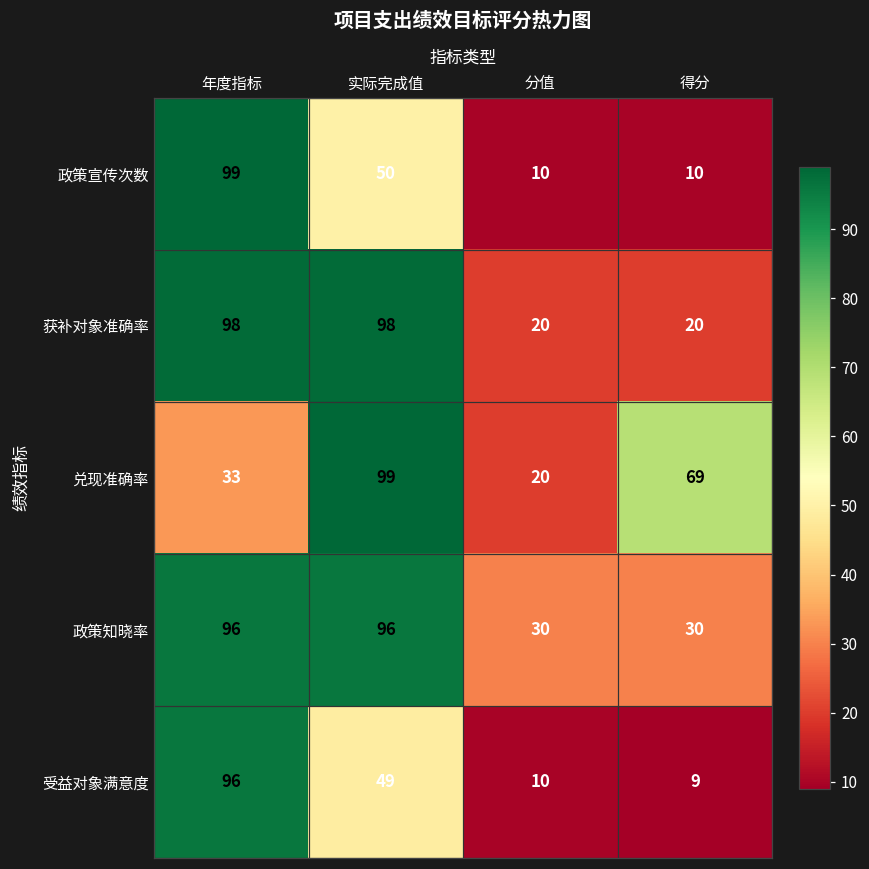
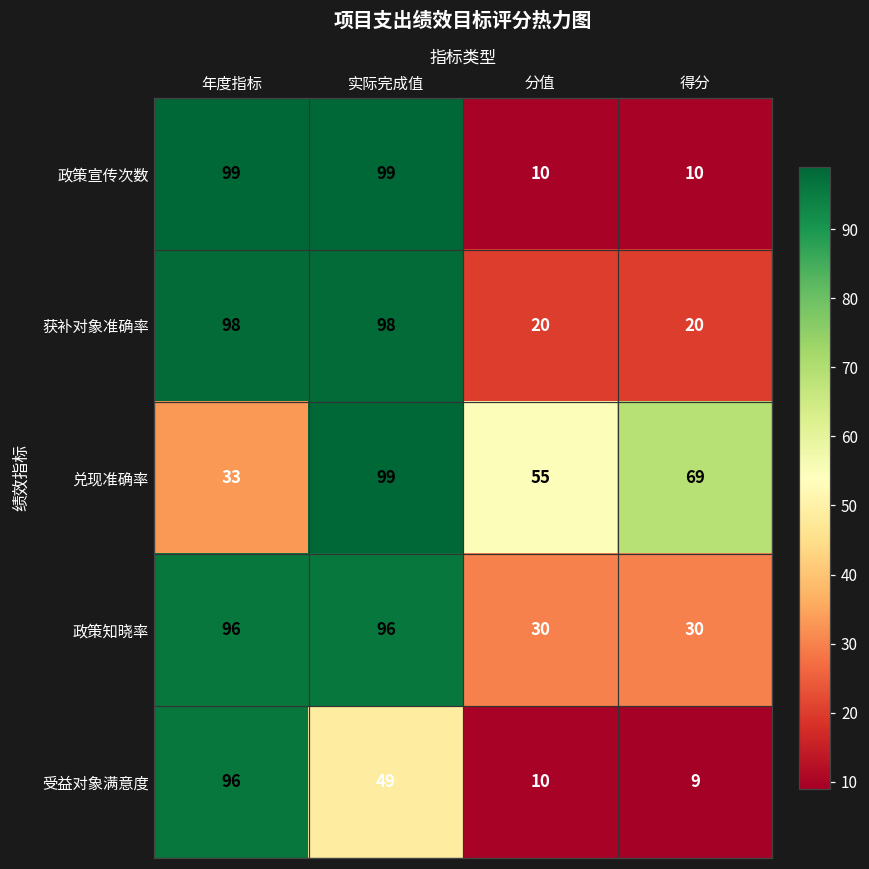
  {
    "政策宣传次数": {
      "年度指标": 99,
-     "实际完成值": 50,
+     "实际完成值": 99,
      "分值": 10,
      "得分": 10
    },
    "获补对象准确率": {
      "年度指标": 98,
      "实际完成值": 98,
      "分值": 20,
      "得分": 20
    },
    "兑现准确率": {
      "年度指标": 33,
      "实际完成值": 99,
-     "分值": 20,
+     "分值": 55,
      "得分": 69
    },
    "政策知晓率": {
      "年度指标": 96,
      "实际完成值": 96,
      "分值": 30,
      "得分": 30
    },
    "受益对象满意度": {
      "年度指标": 96,
      "实际完成值": 49,
      "分值": 10,
      "得分": 9
    }
  }
